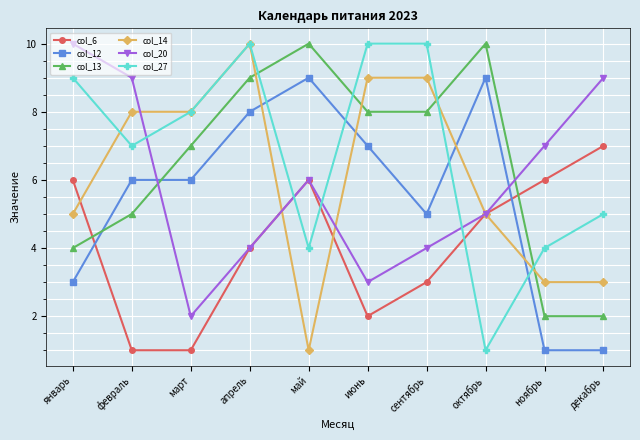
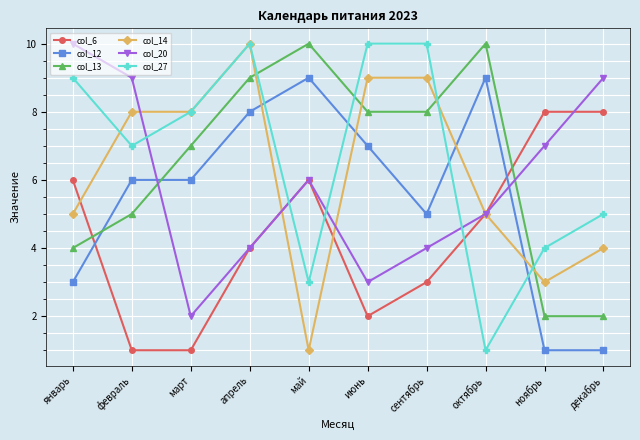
  {
    "col_6": {
      "январь": 6,
      "февраль": 1,
      "март": 1,
      "июнь": 2,
      "сентябрь": 3,
-     "ноябрь": 6,
-     "декабрь": 7
+     "ноябрь": 8,
+     "декабрь": 8
    },
    "col_12": {
      "январь": 3,
      "февраль": 6,
      "март": 6,
      "апрель": 8,
      "май": 9,
      "июнь": 7,
      "сентябрь": 5,
      "октябрь": 9,
      "ноябрь": 1,
      "декабрь": 1
    },
    "col_13": {
      "январь": 4,
      "февраль": 5,
      "март": 7,
      "апрель": 9,
      "май": 10,
      "июнь": 8,
      "сентябрь": 8,
      "октябрь": 10,
      "ноябрь": 2,
      "декабрь": 2
    },
    "col_14": {
      "январь": 5,
      "февраль": 8,
      "май": 1,
      "июнь": 9,
      "сентябрь": 9,
      "ноябрь": 3,
-     "декабрь": 3
+     "декабрь": 4
    },
    "col_20": {
      "февраль": 9,
      "март": 2,
      "июнь": 3,
      "сентябрь": 4,
      "ноябрь": 7,
      "декабрь": 9
    },
    "col_27": {
      "январь": 9,
      "февраль": 7,
-     "май": 4,
+     "май": 3,
      "июнь": 10,
      "сентябрь": 10,
      "октябрь": 1,
      "ноябрь": 4,
      "декабрь": 5
    }
  }
